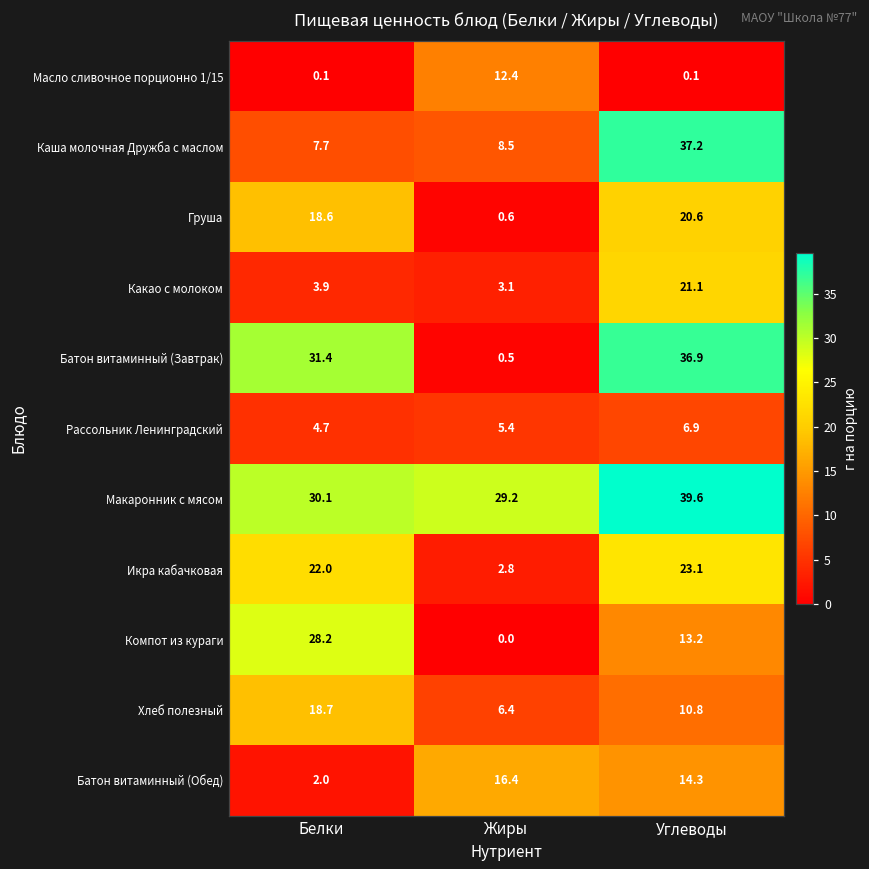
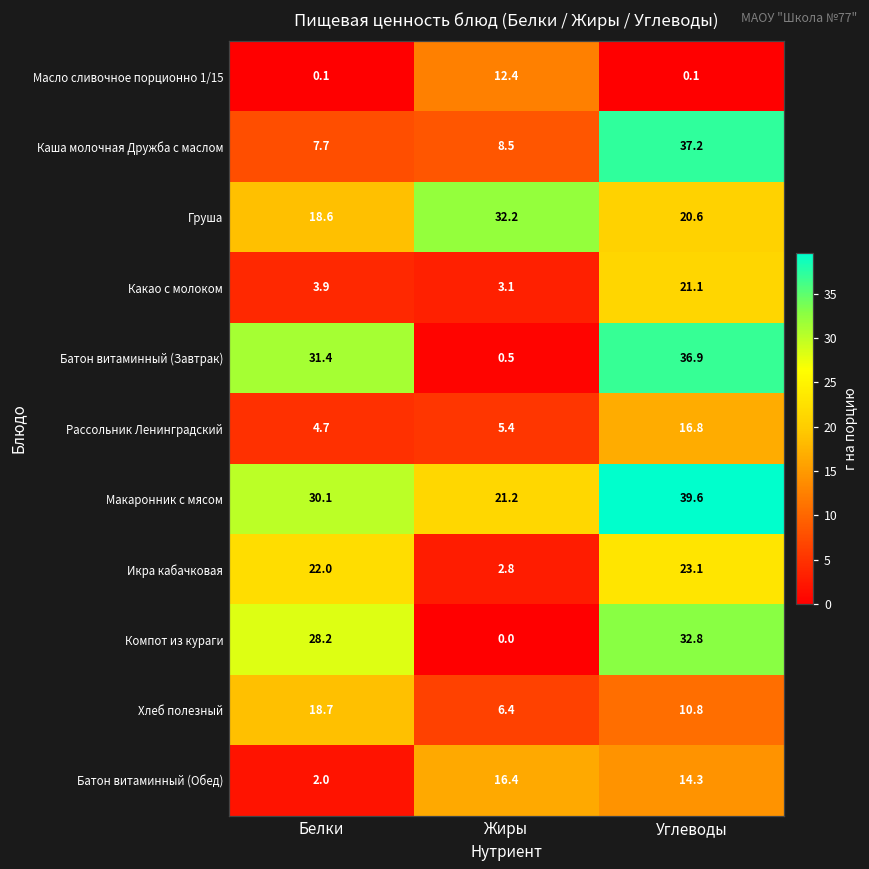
  {
    "Масло сливочное порционно 1/15": {
      "Белки": 0.1,
      "Жиры": 12.4,
      "Углеводы": 0.1
    },
    "Каша молочная Дружба с маслом": {
      "Белки": 7.7,
      "Жиры": 8.5,
      "Углеводы": 37.2
    },
    "Груша": {
      "Белки": 18.6,
-     "Жиры": 0.6,
+     "Жиры": 32.2,
      "Углеводы": 20.6
    },
    "Какао с молоком": {
      "Белки": 3.9,
      "Жиры": 3.1,
      "Углеводы": 21.1
    },
    "Батон витаминный (Завтрак)": {
      "Белки": 31.4,
      "Жиры": 0.5,
      "Углеводы": 36.9
    },
    "Рассольник Ленинградский": {
      "Белки": 4.7,
      "Жиры": 5.4,
-     "Углеводы": 6.9
+     "Углеводы": 16.8
    },
    "Макаронник с мясом": {
      "Белки": 30.1,
-     "Жиры": 29.2,
+     "Жиры": 21.2,
      "Углеводы": 39.6
    },
    "Икра кабачковая": {
      "Белки": 22.0,
      "Жиры": 2.8,
      "Углеводы": 23.1
    },
    "Компот из кураги": {
      "Белки": 28.2,
      "Жиры": 0.0,
-     "Углеводы": 13.2
+     "Углеводы": 32.8
    },
    "Хлеб полезный": {
      "Белки": 18.7,
      "Жиры": 6.4,
      "Углеводы": 10.8
    },
    "Батон витаминный (Обед)": {
      "Белки": 2.0,
      "Жиры": 16.4,
      "Углеводы": 14.3
    }
  }
